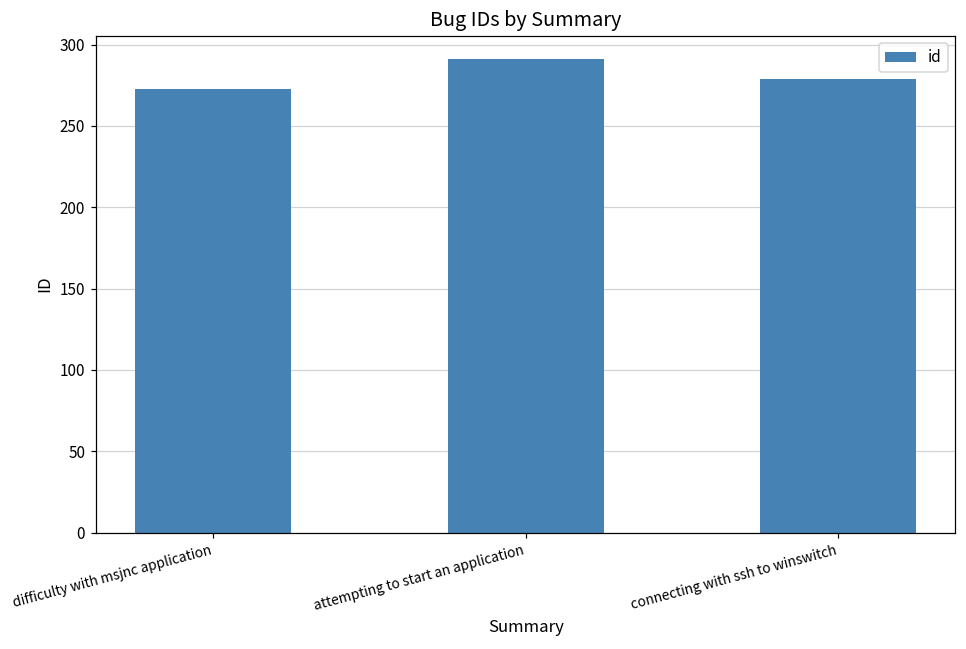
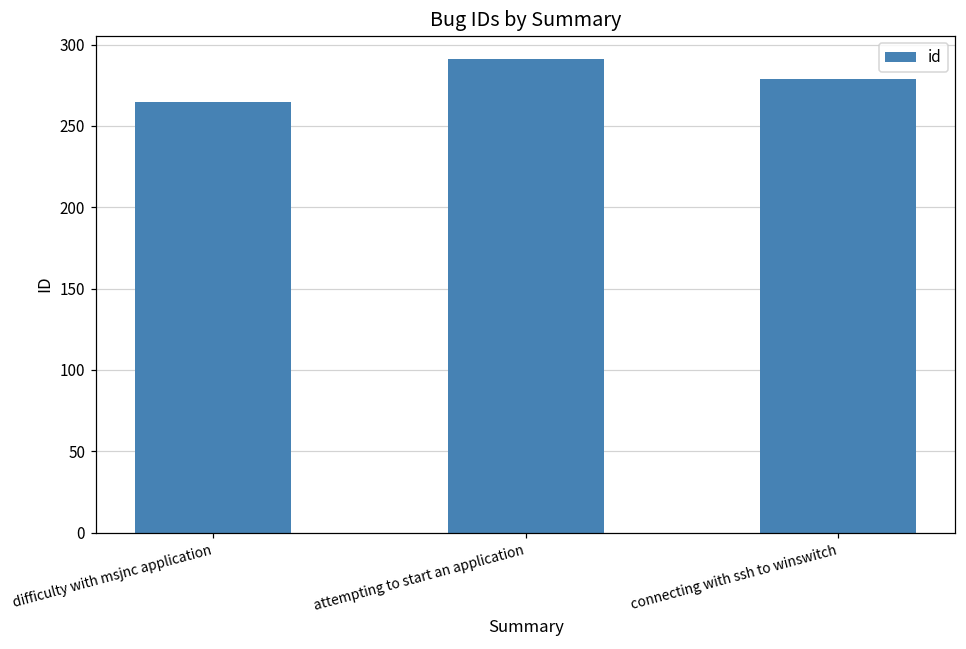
  {
-   "difficulty with msjnc application": 273,
+   "difficulty with msjnc application": 265,
    "attempting to start an application": 291,
    "connecting with ssh to winswitch": 279
  }
